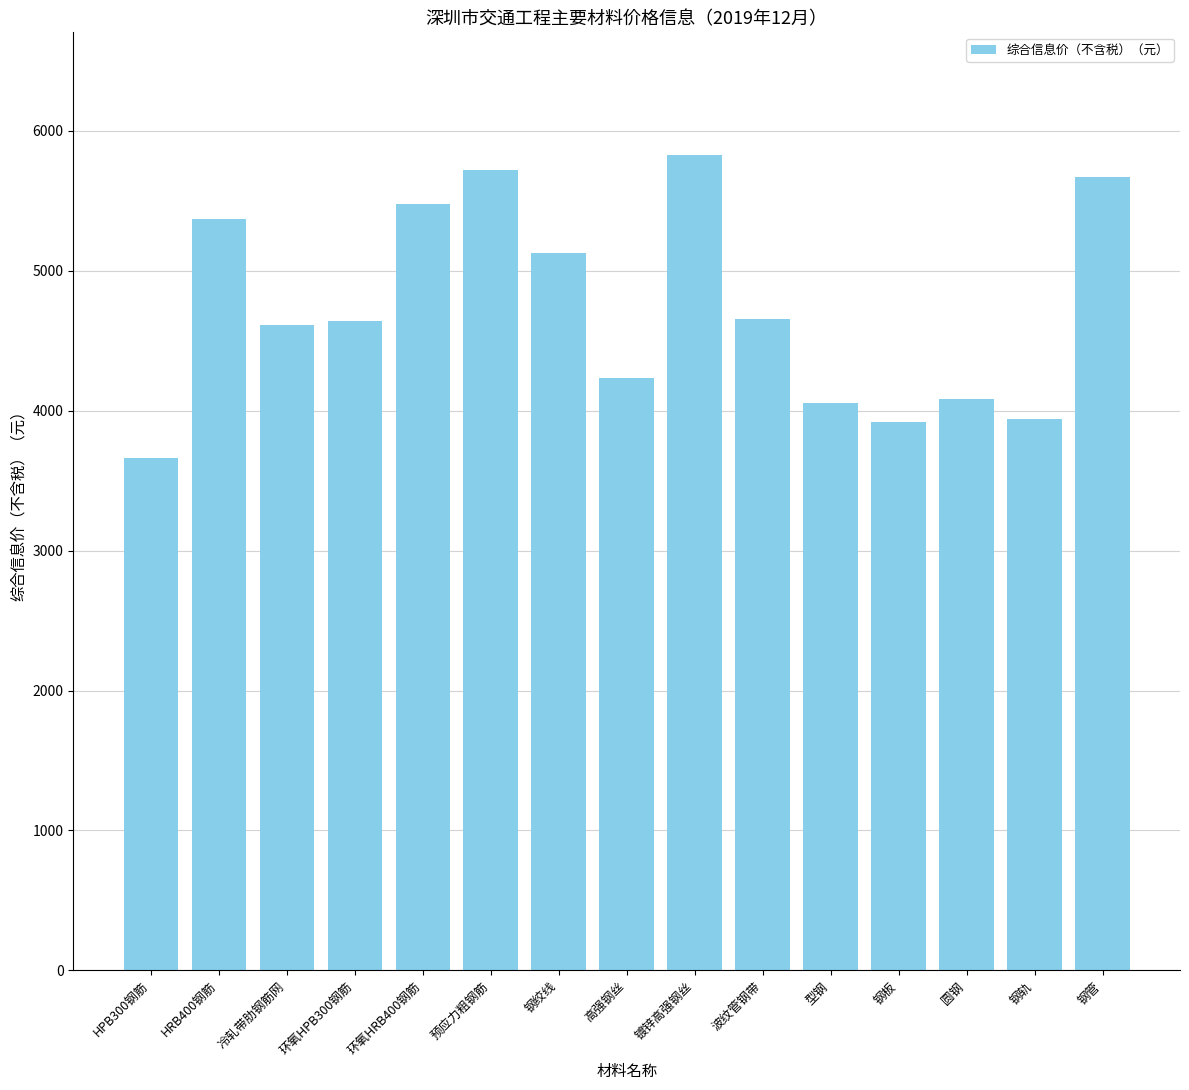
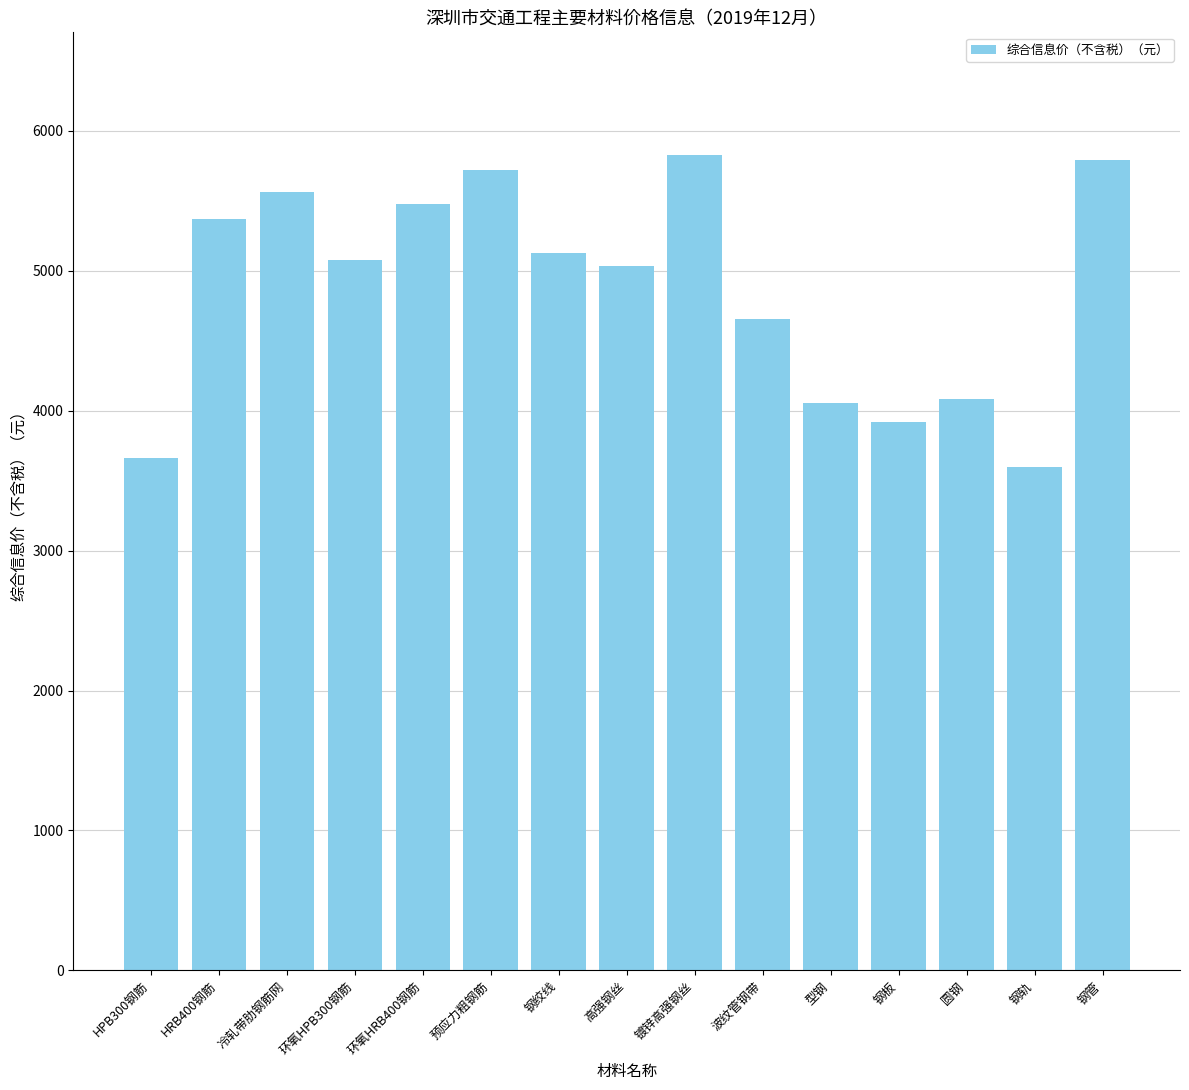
  {
    "HPB300钢筋": 3660,
    "HRB400钢筋": 5370,
-   "冷轧带肋钢筋网": 4610,
-   "环氧HPB300钢筋": 4640,
+   "冷轧带肋钢筋网": 5560,
+   "环氧HPB300钢筋": 5070,
    "环氧HRB400钢筋": 5480,
    "预应力粗钢筋": 5720,
    "钢绞线": 5120,
-   "高强钢丝": 4240,
+   "高强钢丝": 5030,
    "镀锌高强钢丝": 5830,
    "波纹管钢带": 4650,
    "型钢": 4060,
    "钢板": 3920,
    "圆钢": 4080,
-   "钢轨": 3940,
-   "钢管": 5670
+   "钢轨": 3600,
+   "钢管": 5790
  }
